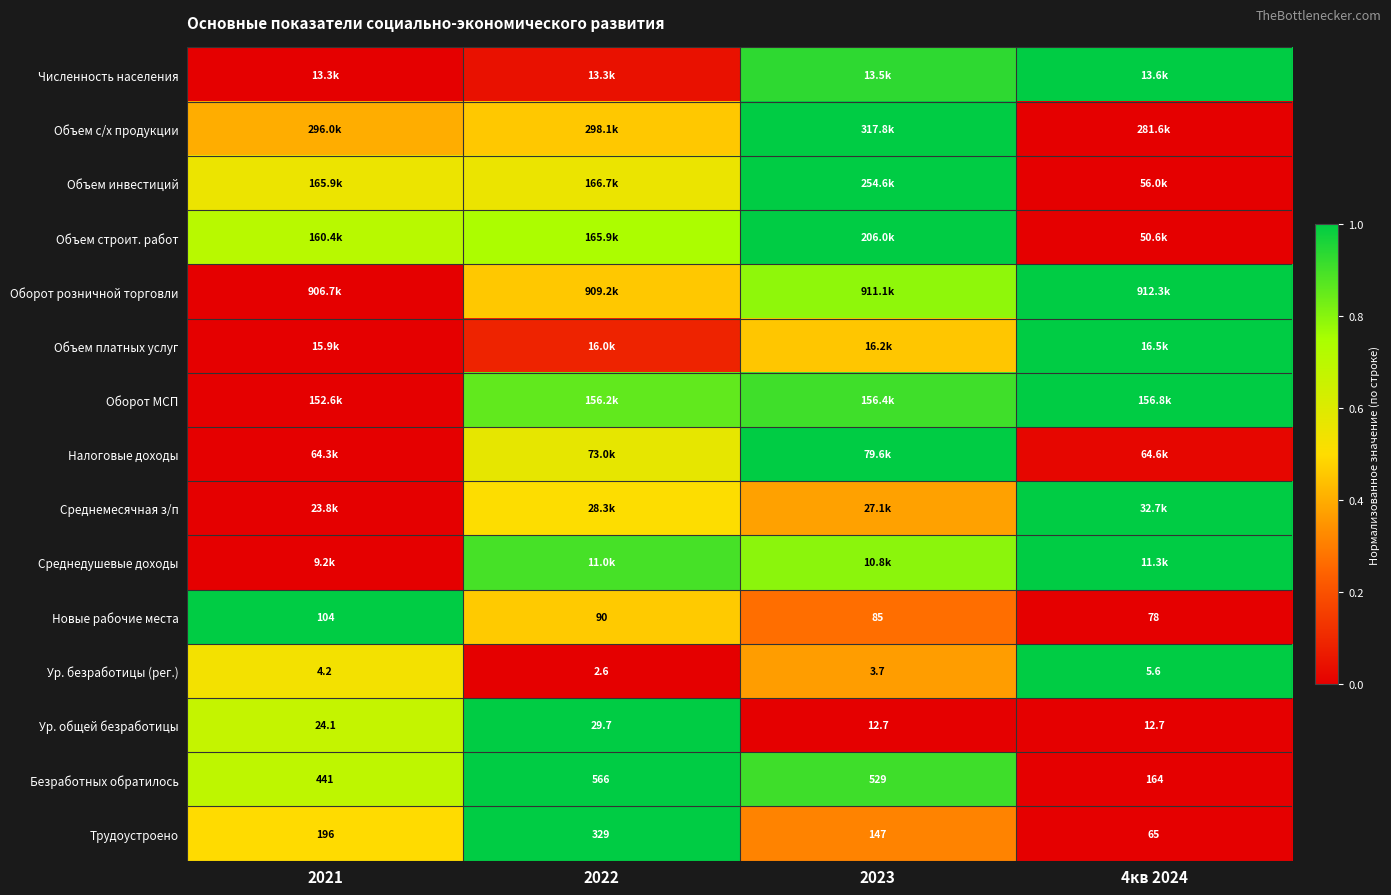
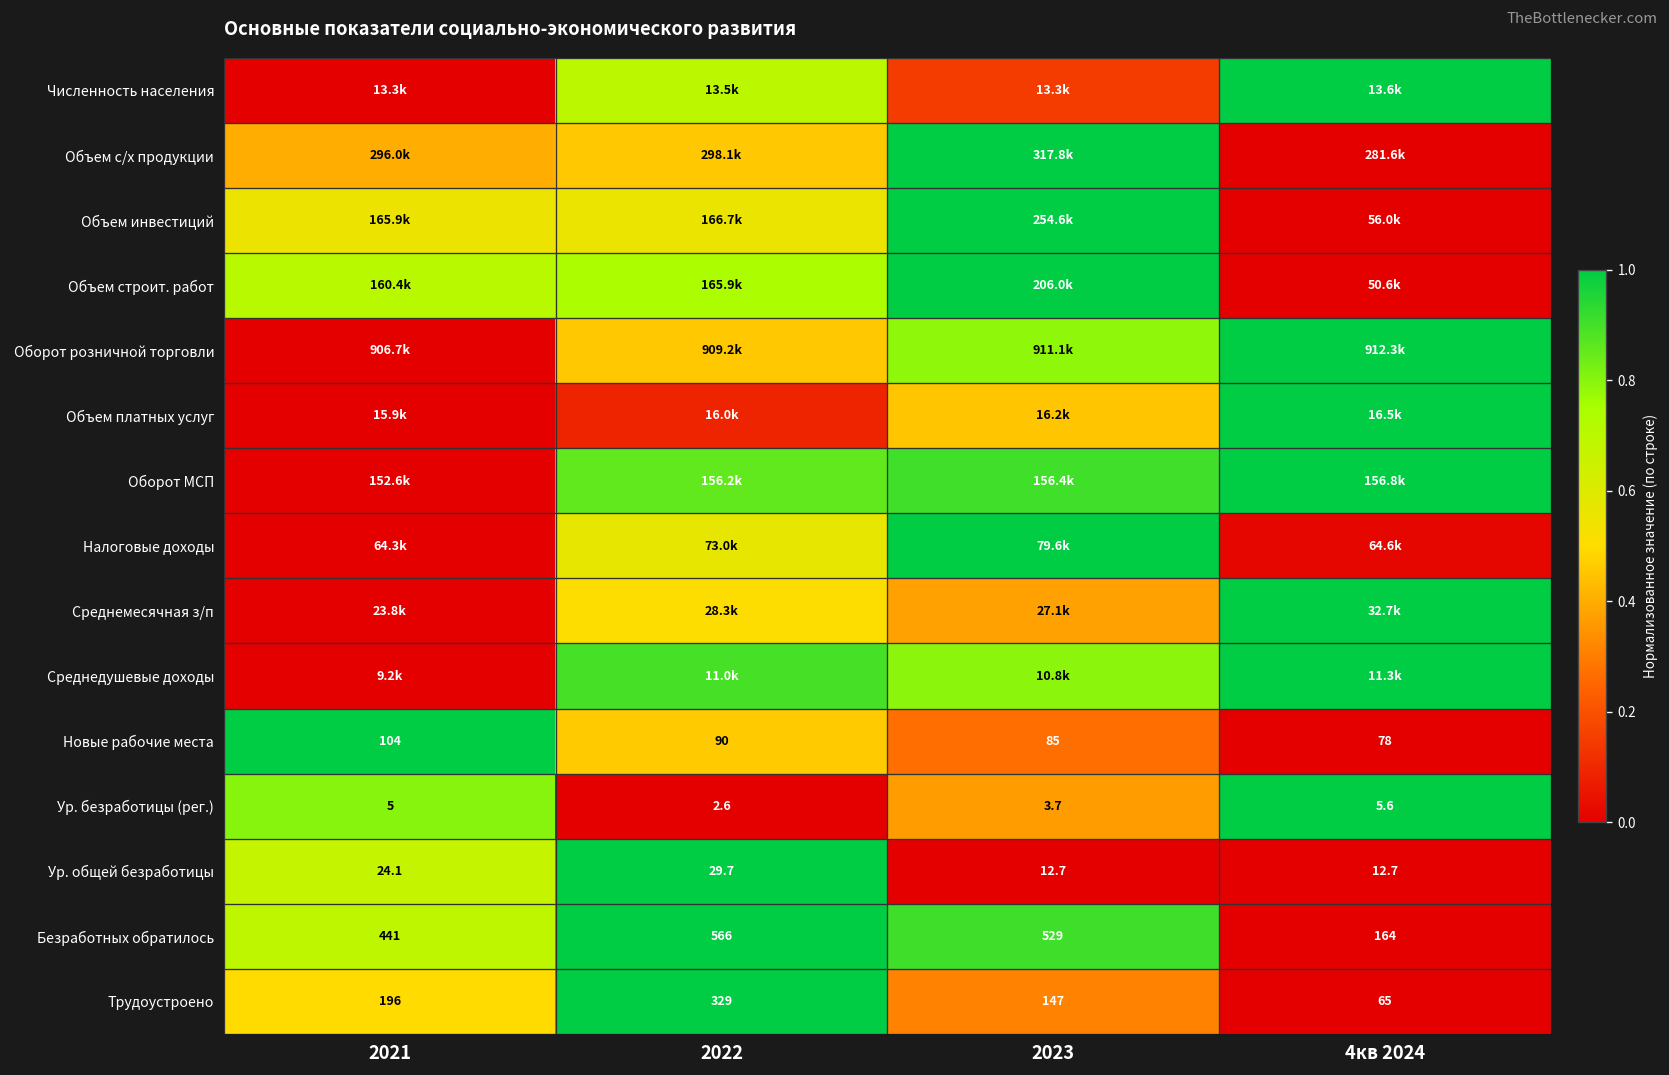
  {
    "Численность населения": {
      "2021": "13.3k",
-     "2022": "13.3k",
-     "2023": "13.5k",
+     "2022": "13.5k",
+     "2023": "13.3k",
      "4кв 2024": "13.6k"
    },
    "Объем с/х продукции": {
      "2021": "296.0k",
      "2022": "298.1k",
      "2023": "317.8k",
      "4кв 2024": "281.6k"
    },
    "Объем инвестиций": {
      "2021": "165.9k",
      "2022": "166.7k",
      "2023": "254.6k",
      "4кв 2024": "56.0k"
    },
    "Объем строит. работ": {
      "2021": "160.4k",
      "2022": "165.9k",
      "2023": "206.0k",
      "4кв 2024": "50.6k"
    },
    "Оборот розничной торговли": {
      "2021": "906.7k",
      "2022": "909.2k",
      "2023": "911.1k",
      "4кв 2024": "912.3k"
    },
    "Объем платных услуг": {
      "2021": "15.9k",
      "2022": "16.0k",
      "2023": "16.2k",
      "4кв 2024": "16.5k"
    },
    "Оборот МСП": {
      "2021": "152.6k",
      "2022": "156.2k",
      "2023": "156.4k",
      "4кв 2024": "156.8k"
    },
    "Налоговые доходы": {
      "2021": "64.3k",
      "2022": "73.0k",
      "2023": "79.6k",
      "4кв 2024": "64.6k"
    },
    "Среднемесячная з/п": {
      "2021": "23.8k",
      "2022": "28.3k",
      "2023": "27.1k",
      "4кв 2024": "32.7k"
    },
    "Среднедушевые доходы": {
      "2021": "9.2k",
      "2022": "11.0k",
      "2023": "10.8k",
      "4кв 2024": "11.3k"
    },
    "Новые рабочие места": {
      "2021": "104",
      "2022": "90",
      "2023": "85",
      "4кв 2024": "78"
    },
    "Ур. безработицы (рег.)": {
-     "2021": "4.2",
+     "2021": "5",
      "2022": "2.6",
      "2023": "3.7",
      "4кв 2024": "5.6"
    },
    "Ур. общей безработицы": {
      "2021": "24.1",
      "2022": "29.7",
      "2023": "12.7",
      "4кв 2024": "12.7"
    },
    "Безработных обратилось": {
      "2021": "441",
      "2022": "566",
      "2023": "529",
      "4кв 2024": "164"
    },
    "Трудоустроено": {
      "2021": "196",
      "2022": "329",
      "2023": "147",
      "4кв 2024": "65"
    }
  }
